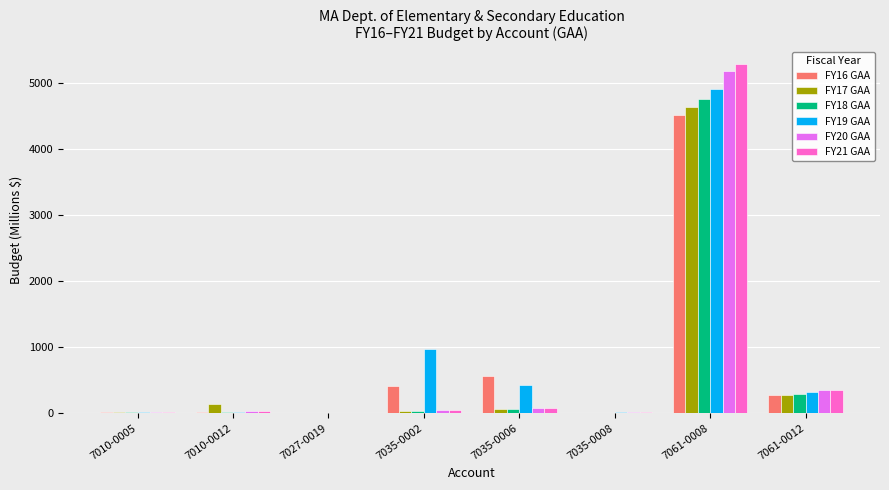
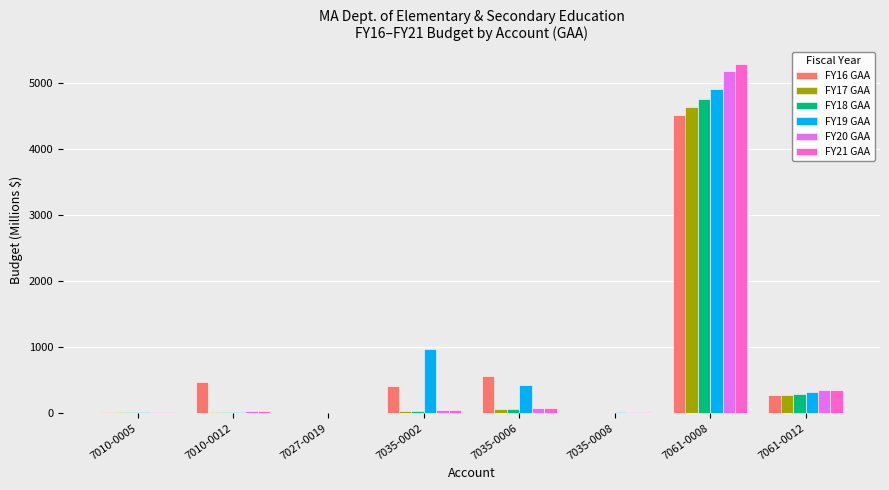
  {
    "FY16 GAA": {
-     "7010-0012": 0,
+     "7010-0012": 500,
      "7035-0002": 400,
      "7035-0006": 600,
      "7061-0008": 4500,
      "7061-0012": 300
    },
    "FY17 GAA": {
-     "7010-0012": 100,
+     "7010-0012": 0,
      "7035-0006": 100,
      "7061-0008": 4600,
      "7061-0012": 300
    },
    "FY18 GAA": {
      "7035-0006": 100,
      "7061-0008": 4700,
      "7061-0012": 300
    },
    "FY19 GAA": {
      "7035-0002": 1000,
      "7035-0006": 400,
      "7061-0008": 4900,
      "7061-0012": 300
    }
  }
